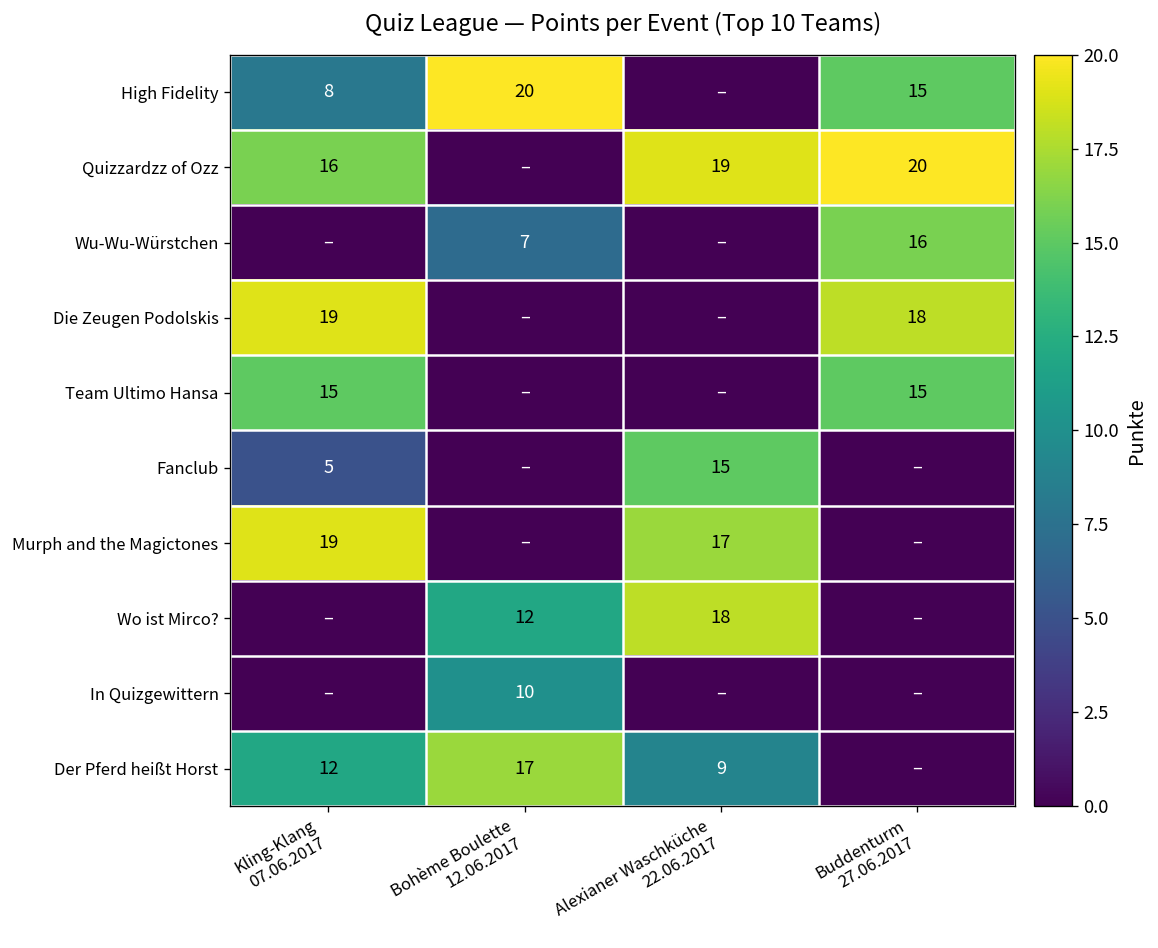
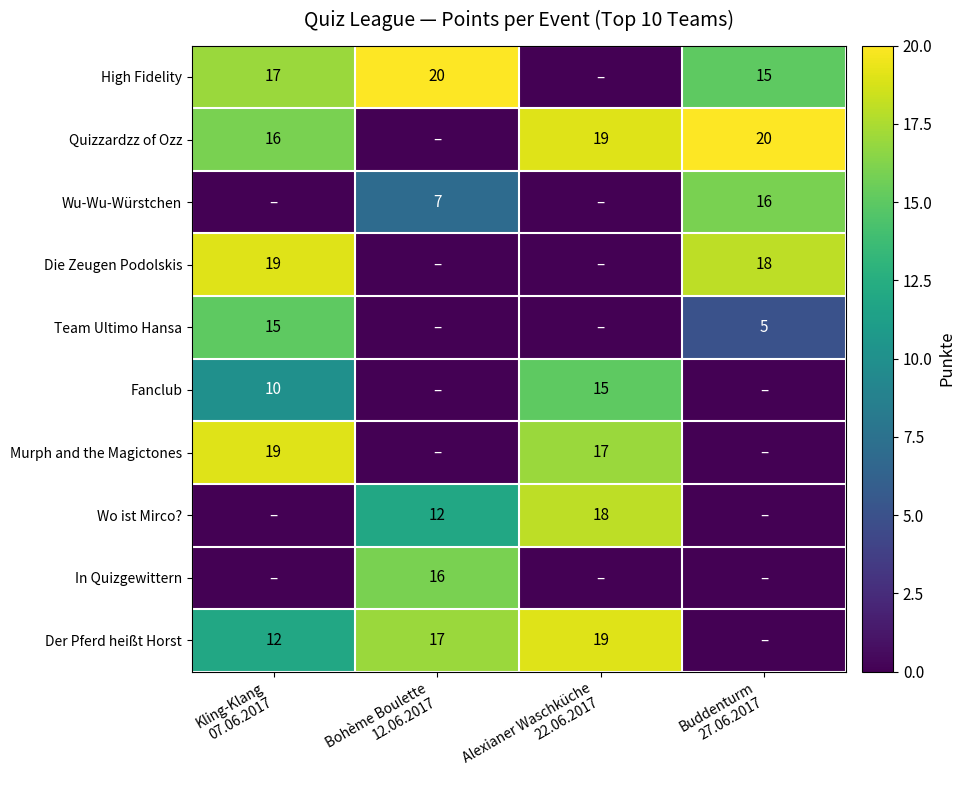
  {
    "High Fidelity": {
-     "Kling-Klang 07.06.2017": 8,
+     "Kling-Klang 07.06.2017": 17,
      "Bohème Boulette 12.06.2017": 20,
      "Buddenturm 27.06.2017": 15
    },
    "Quizzardzz of Ozz": {
      "Kling-Klang 07.06.2017": 16,
      "Alexianer Waschküche 22.06.2017": 19,
      "Buddenturm 27.06.2017": 20
    },
    "Wu-Wu-Würstchen": {
      "Bohème Boulette 12.06.2017": 7,
      "Buddenturm 27.06.2017": 16
    },
    "Die Zeugen Podolskis": {
      "Kling-Klang 07.06.2017": 19,
      "Buddenturm 27.06.2017": 18
    },
    "Team Ultimo Hansa": {
      "Kling-Klang 07.06.2017": 15,
-     "Buddenturm 27.06.2017": 15
+     "Buddenturm 27.06.2017": 5
    },
    "Fanclub": {
-     "Kling-Klang 07.06.2017": 5,
+     "Kling-Klang 07.06.2017": 10,
      "Alexianer Waschküche 22.06.2017": 15
    },
    "Murph and the Magictones": {
      "Kling-Klang 07.06.2017": 19,
      "Alexianer Waschküche 22.06.2017": 17
    },
    "Wo ist Mirco?": {
      "Bohème Boulette 12.06.2017": 12,
      "Alexianer Waschküche 22.06.2017": 18
    },
    "In Quizgewittern": {
-     "Bohème Boulette 12.06.2017": 10
+     "Bohème Boulette 12.06.2017": 16
    },
    "Der Pferd heißt Horst": {
      "Kling-Klang 07.06.2017": 12,
      "Bohème Boulette 12.06.2017": 17,
-     "Alexianer Waschküche 22.06.2017": 9
+     "Alexianer Waschküche 22.06.2017": 19
    }
  }
